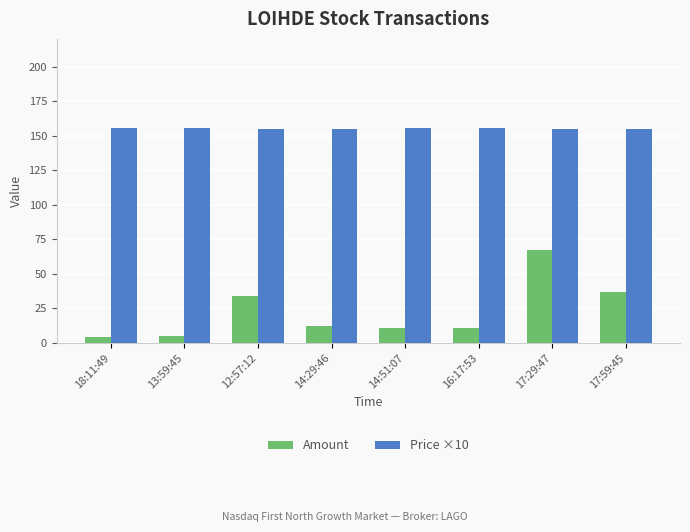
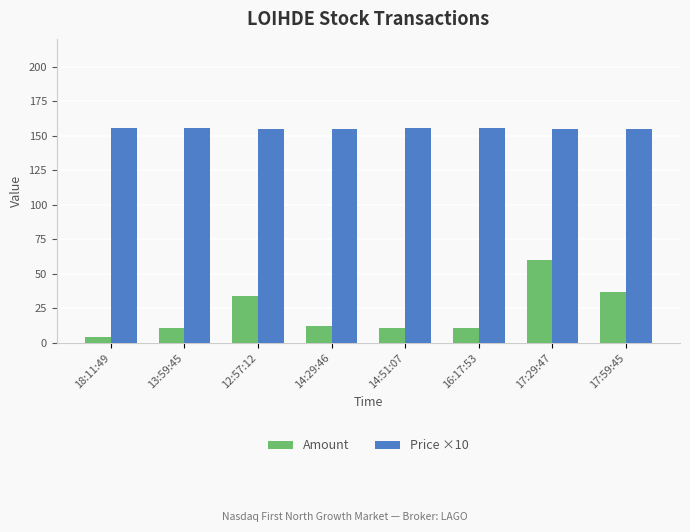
  {
    "Amount": {
      "18:11:49": 4,
-     "13:59:45": 5,
+     "13:59:45": 11,
      "12:57:12": 34,
      "14:29:46": 12,
      "14:51:07": 11,
      "16:17:53": 11,
-     "17:29:47": 67,
+     "17:29:47": 60,
      "17:59:45": 37
    },
    "Price ×10": {
      "18:11:49": 156,
      "13:59:45": 156,
      "12:57:12": 155,
      "14:29:46": 155,
      "14:51:07": 156,
      "16:17:53": 156,
      "17:29:47": 155,
      "17:59:45": 155
    }
  }
